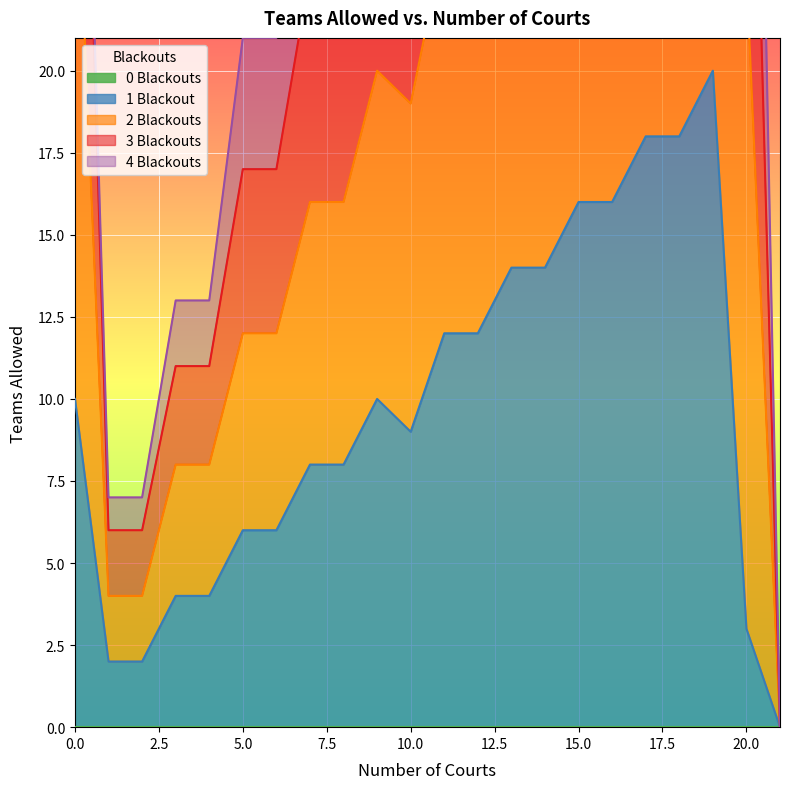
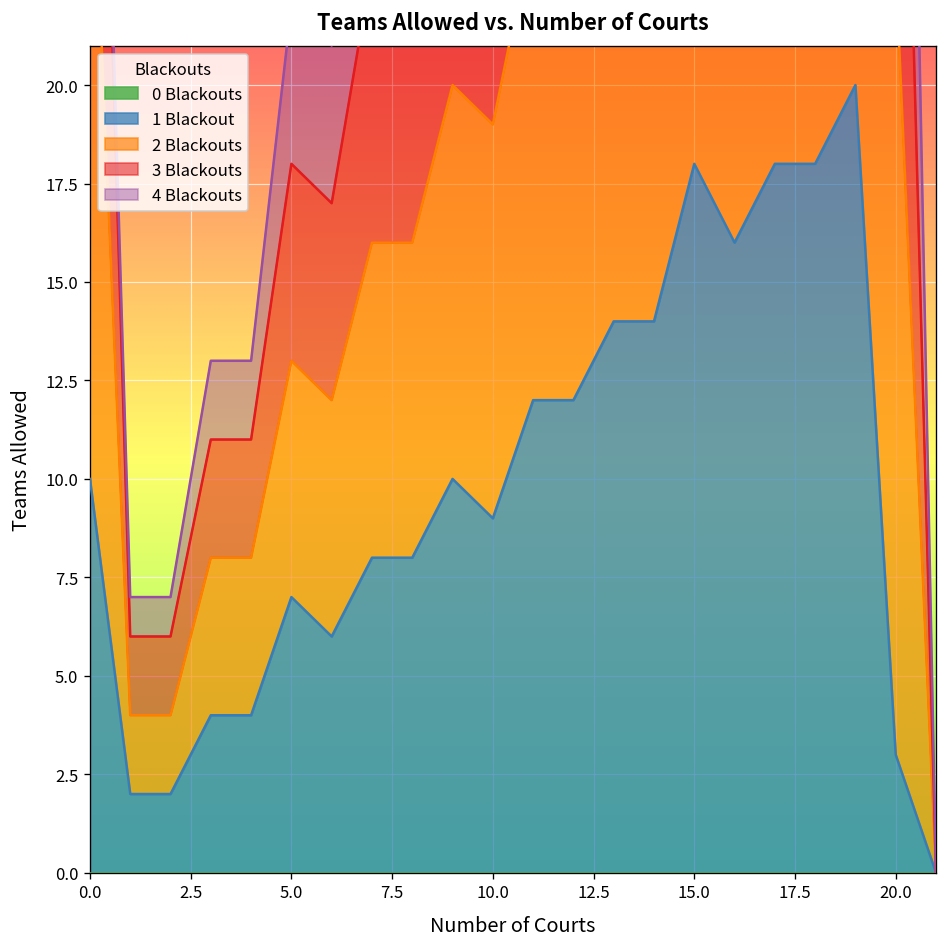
  {
    "0 Blackouts": {
      "0.0": 0,
      "5.0": 0,
      "10.0": 0,
      "15.0": 0,
      "20.0": 0
    },
    "1 Blackout": {
      "0.0": 10,
-     "5.0": 6,
+     "5.0": 7,
      "10.0": 9,
-     "15.0": 16,
+     "15.0": 18,
      "20.0": 3
    },
    "2 Blackouts": {
      "5.0": 6,
      "10.0": 10
    },
    "3 Blackouts": {
      "5.0": 5
    }
  }
